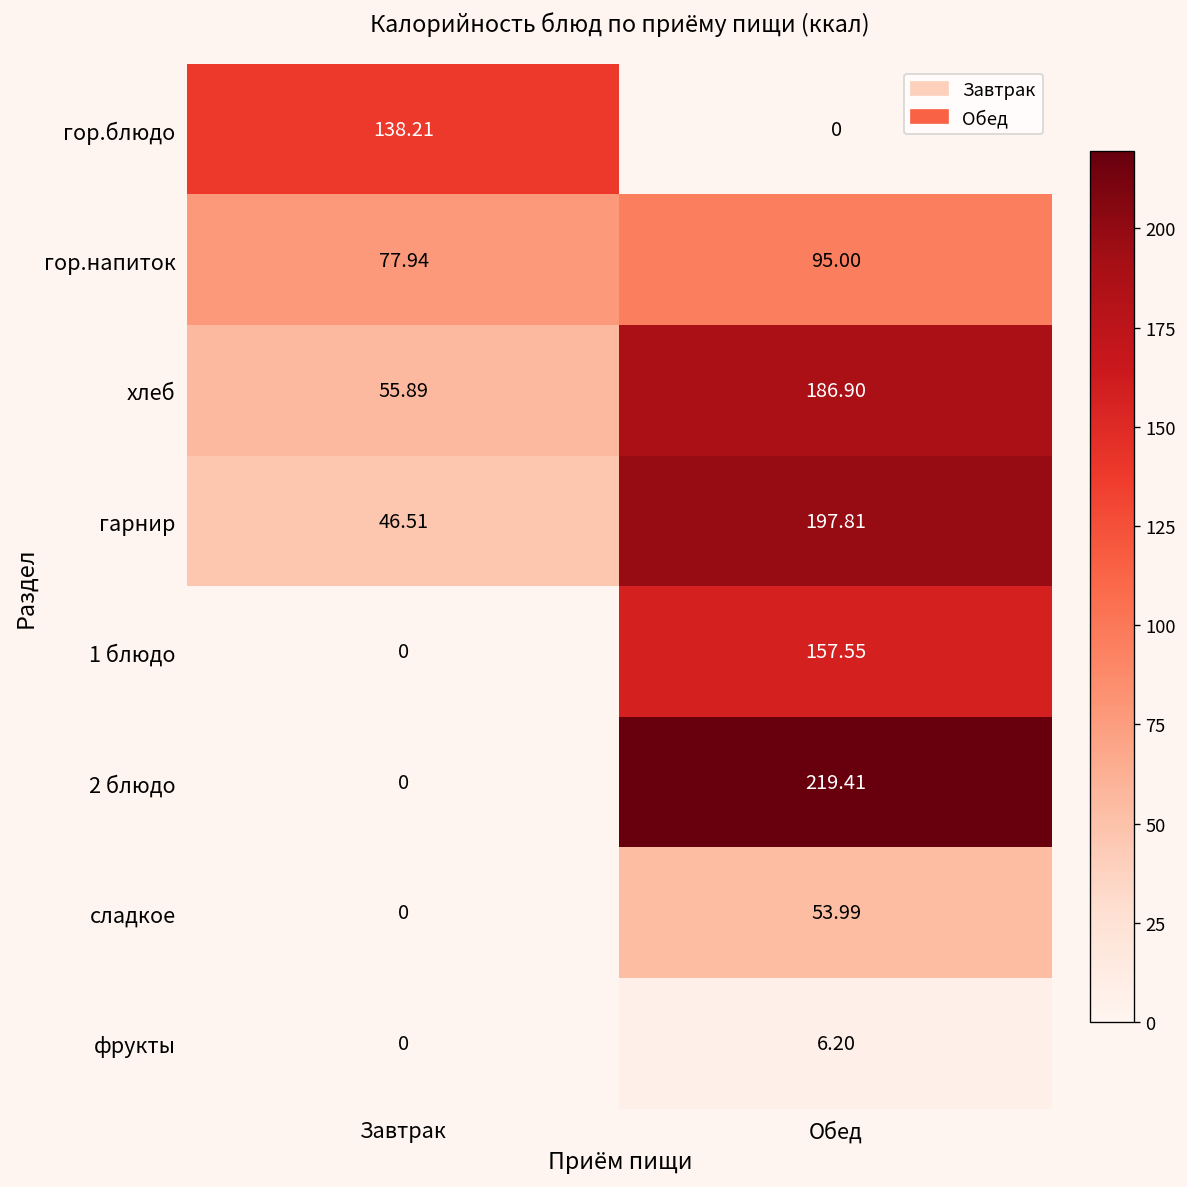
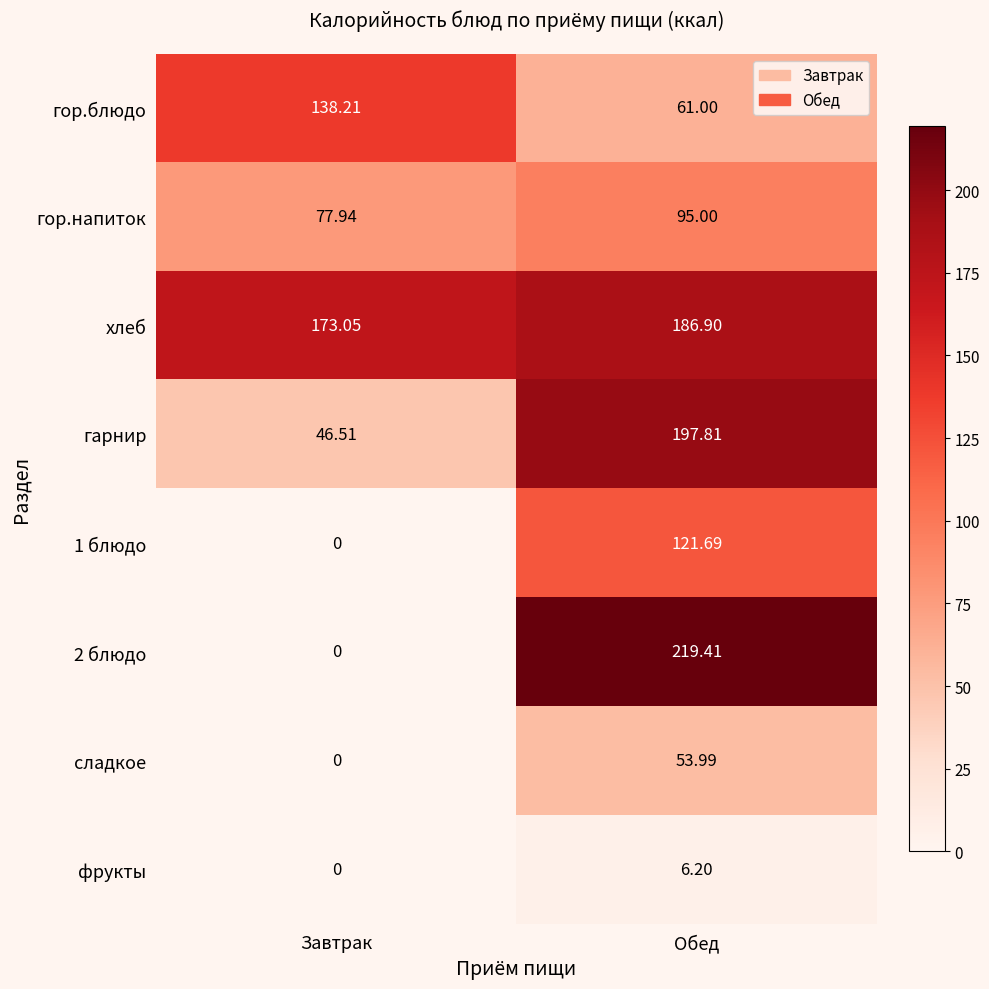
  {
    "гор.блюдо": {
      "Завтрак": 138.21,
-     "Обед": 0
+     "Обед": 61.00
    },
    "гор.напиток": {
      "Завтрак": 77.94,
      "Обед": 95.00
    },
    "хлеб": {
-     "Завтрак": 55.89,
+     "Завтрак": 173.05,
      "Обед": 186.90
    },
    "гарнир": {
      "Завтрак": 46.51,
      "Обед": 197.81
    },
    "1 блюдо": {
      "Завтрак": 0,
-     "Обед": 157.55
+     "Обед": 121.69
    },
    "2 блюдо": {
      "Завтрак": 0,
      "Обед": 219.41
    },
    "сладкое": {
      "Завтрак": 0,
      "Обед": 53.99
    },
    "фрукты": {
      "Завтрак": 0,
      "Обед": 6.20
    }
  }
